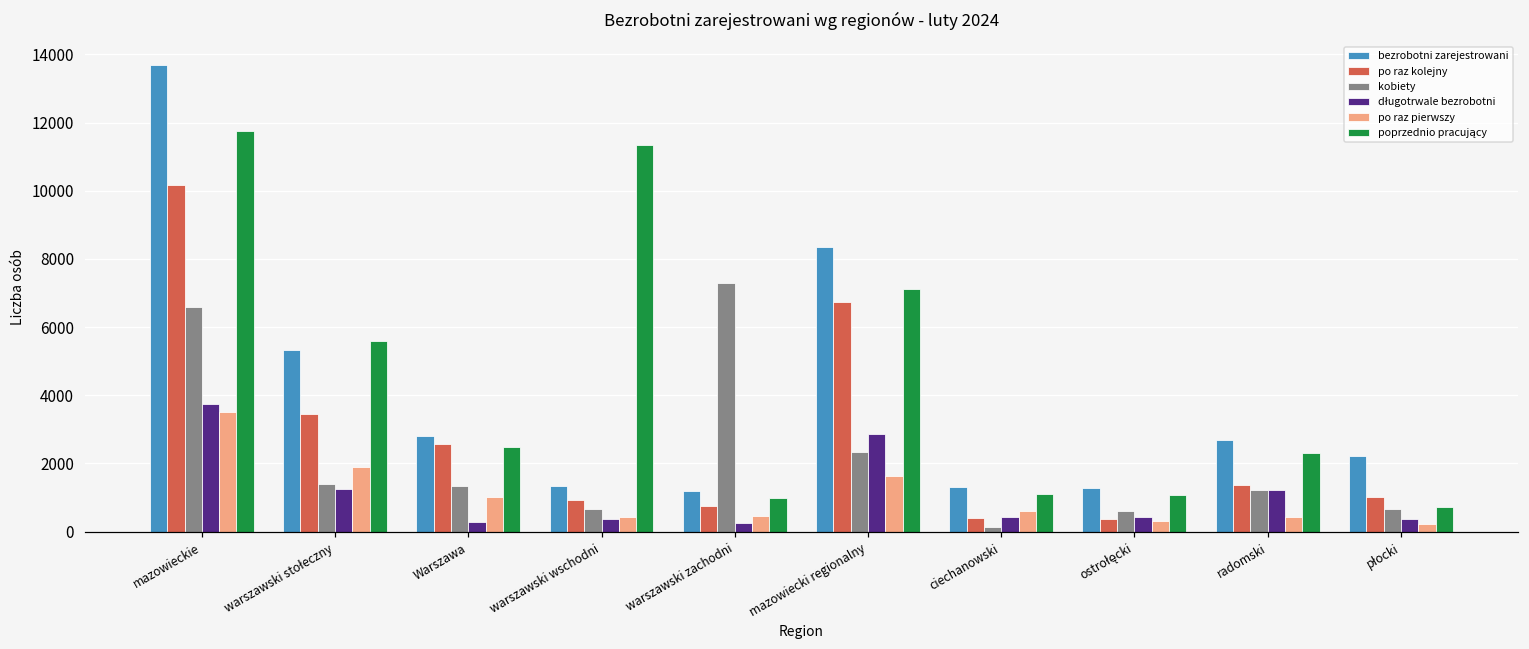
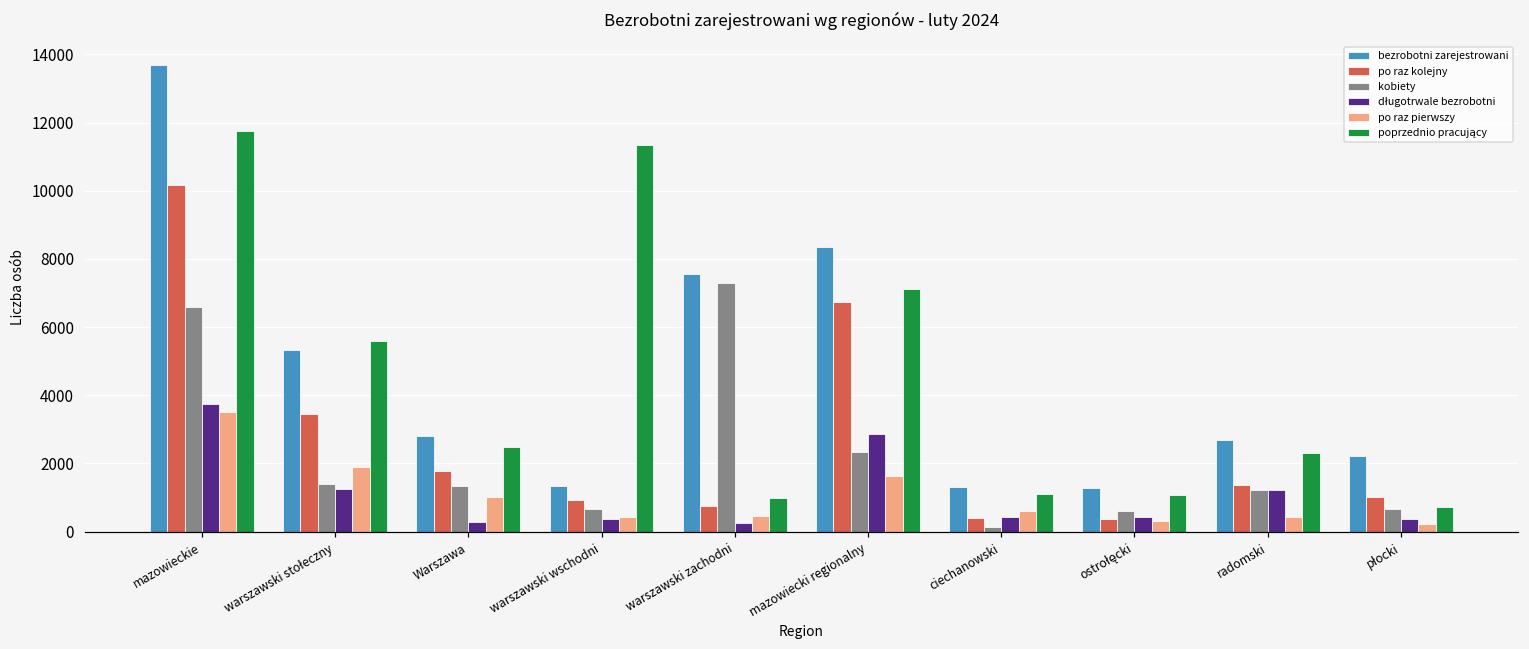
  {
    "bezrobotni zarejestrowani": {
      "mazowieckie": 13700,
      "warszawski stołeczny": 5300,
      "Warszawa": 2800,
      "warszawski wschodni": 1400,
-     "warszawski zachodni": 1200,
+     "warszawski zachodni": 7600,
      "mazowiecki regionalny": 8300,
      "ciechanowski": 1300,
      "ostrołęcki": 1300,
      "radomski": 2700,
      "płocki": 2200
    },
    "po raz kolejny": {
      "mazowieckie": 10200,
      "warszawski stołeczny": 3500,
-     "Warszawa": 2600,
+     "Warszawa": 1800,
      "warszawski wschodni": 900,
      "warszawski zachodni": 700,
      "mazowiecki regionalny": 6700,
      "ciechanowski": 400,
      "ostrołęcki": 400,
      "radomski": 1400,
      "płocki": 1000
    },
    "kobiety": {
      "mazowieckie": 6600,
      "warszawski stołeczny": 1400,
      "Warszawa": 1300,
      "warszawski wschodni": 700,
      "warszawski zachodni": 7300,
      "mazowiecki regionalny": 2300,
      "ciechanowski": 100,
      "ostrołęcki": 600,
      "radomski": 1200,
      "płocki": 700
    },
    "długotrwale bezrobotni": {
      "mazowieckie": 3800,
      "warszawski stołeczny": 1200,
      "Warszawa": 300,
      "warszawski wschodni": 400,
      "warszawski zachodni": 300,
      "mazowiecki regionalny": 2900,
      "ciechanowski": 400,
      "ostrołęcki": 400,
      "radomski": 1200,
      "płocki": 400
    },
    "po raz pierwszy": {
      "mazowieckie": 3500,
      "warszawski stołeczny": 1900,
      "Warszawa": 1000,
      "warszawski wschodni": 400,
      "warszawski zachodni": 400,
      "mazowiecki regionalny": 1600,
      "ciechanowski": 600,
      "ostrołęcki": 300,
      "radomski": 400,
      "płocki": 200
    },
    "poprzednio pracujący": {
      "mazowieckie": 11700,
      "warszawski stołeczny": 5600,
      "Warszawa": 2500,
      "warszawski wschodni": 11300,
      "warszawski zachodni": 1000,
      "mazowiecki regionalny": 7100,
      "ciechanowski": 1100,
      "ostrołęcki": 1100,
      "radomski": 2300,
      "płocki": 700
    }
  }
